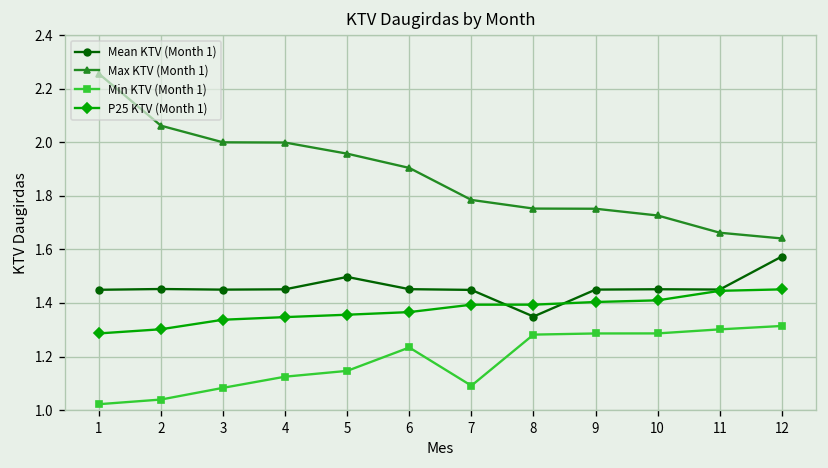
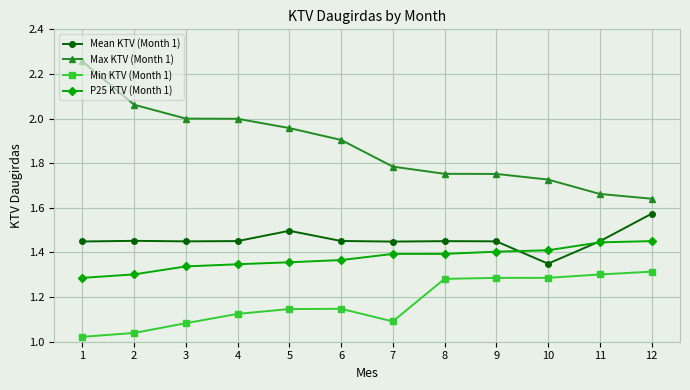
  {
    "Mean KTV (Month 1)": {
      "1": 1.45,
      "2": 1.45,
      "3": 1.45,
      "4": 1.45,
      "5": 1.50,
      "6": 1.45,
      "7": 1.45,
-     "8": 1.35,
+     "8": 1.45,
      "9": 1.45,
-     "10": 1.45,
+     "10": 1.35,
      "12": 1.57
    },
    "Min KTV (Month 1)": {
      "1": 1.02,
      "2": 1.04,
      "3": 1.08,
      "4": 1.12,
      "5": 1.15,
-     "6": 1.23,
+     "6": 1.15,
      "7": 1.09,
      "8": 1.28,
      "9": 1.29,
      "10": 1.29,
      "11": 1.30,
      "12": 1.31
    }
  }
